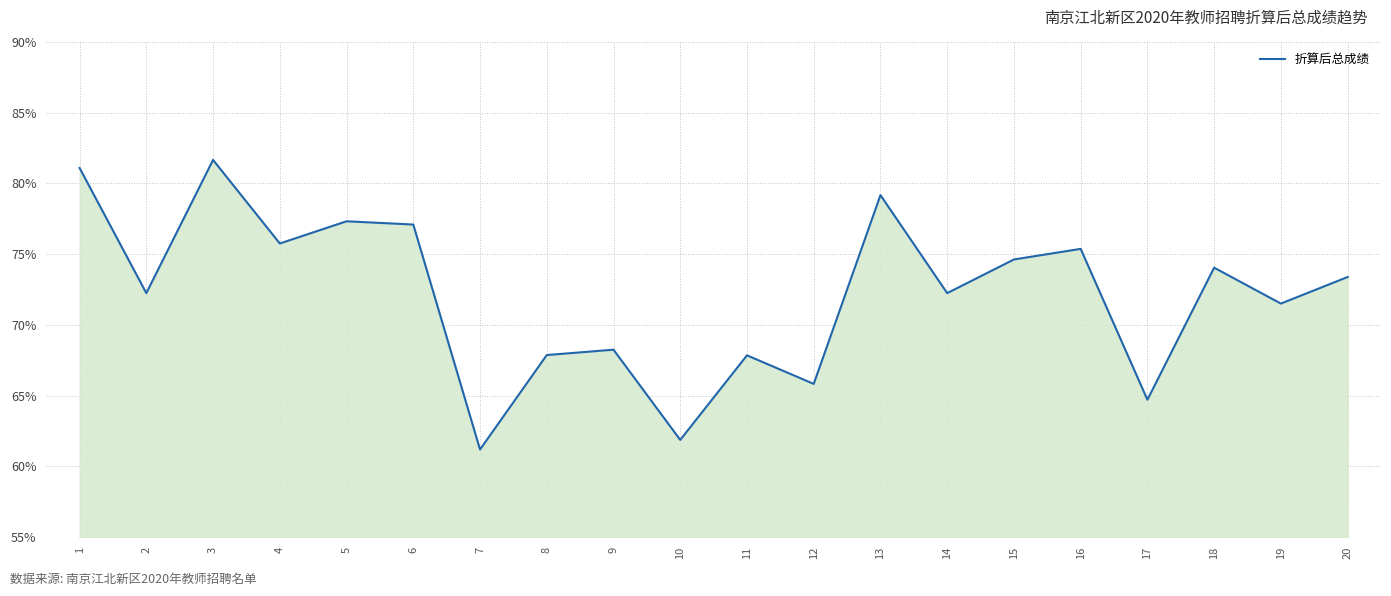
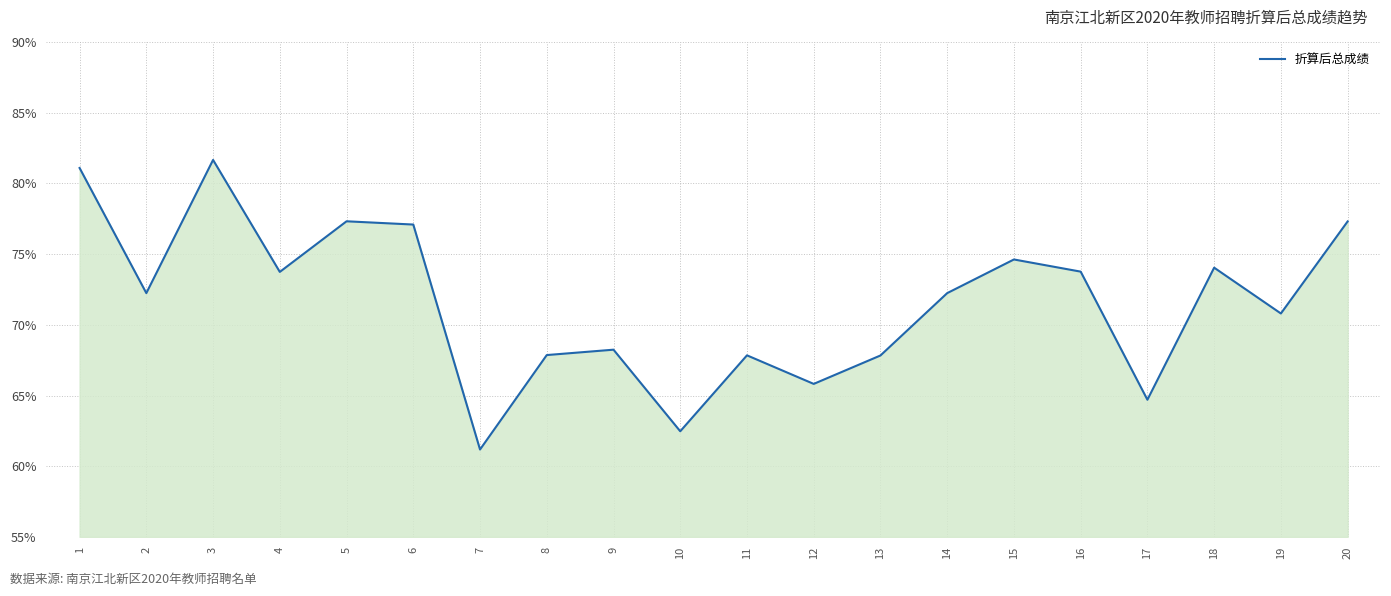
  {
    "1": "81.1%",
    "2": "72.2%",
    "3": "81.7%",
-   "4": "75.8%",
+   "4": "73.7%",
    "5": "77.3%",
    "6": "77.1%",
    "7": "61.2%",
    "8": "67.9%",
    "9": "68.2%",
-   "10": "61.9%",
+   "10": "62.5%",
    "11": "67.8%",
    "12": "65.8%",
-   "13": "79.2%",
+   "13": "67.8%",
    "14": "72.2%",
    "15": "74.6%",
-   "16": "75.4%",
+   "16": "73.8%",
    "17": "64.7%",
    "18": "74.0%",
-   "19": "71.5%",
-   "20": "73.4%"
+   "19": "70.8%",
+   "20": "77.3%"
  }
